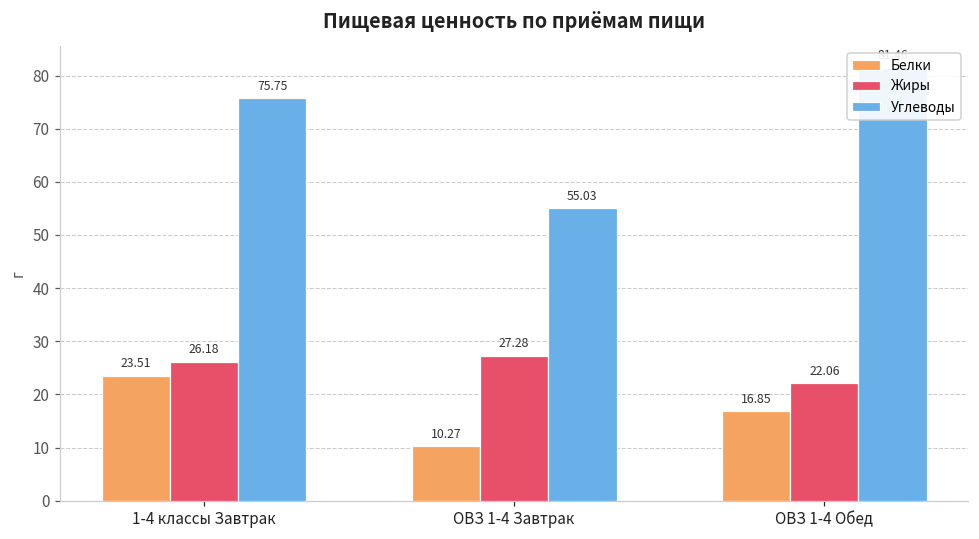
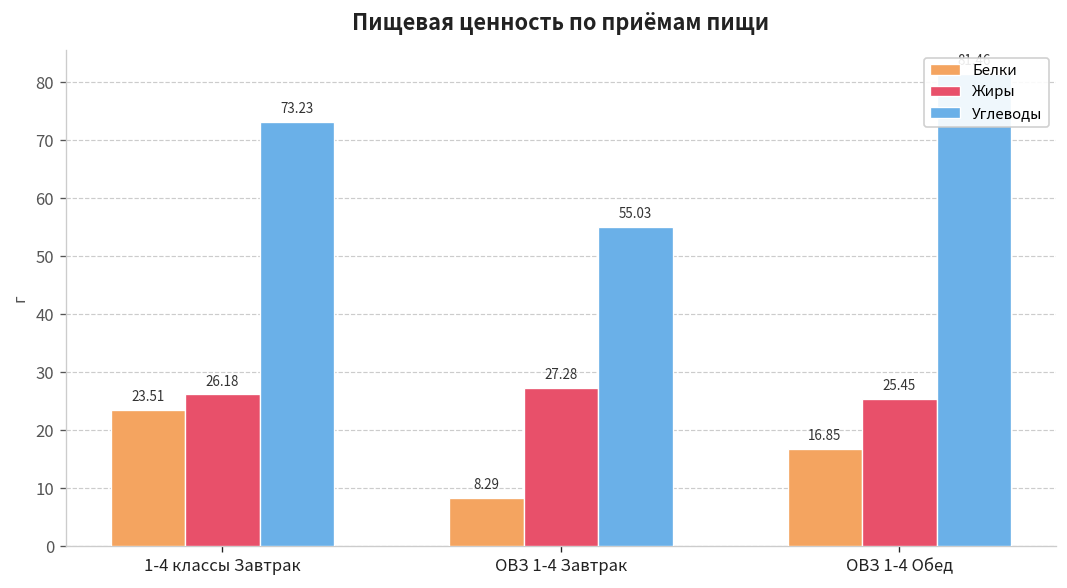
  {
    "Белки": {
      "1-4 классы Завтрак": 23.51,
-     "ОВЗ 1-4 Завтрак": 10.27,
+     "ОВЗ 1-4 Завтрак": 8.29,
      "ОВЗ 1-4 Обед": 16.85
    },
    "Жиры": {
      "1-4 классы Завтрак": 26.18,
      "ОВЗ 1-4 Завтрак": 27.28,
-     "ОВЗ 1-4 Обед": 22.06
+     "ОВЗ 1-4 Обед": 25.45
    },
    "Углеводы": {
-     "1-4 классы Завтрак": 75.75,
+     "1-4 классы Завтрак": 73.23,
      "ОВЗ 1-4 Завтрак": 55.03
    }
  }
